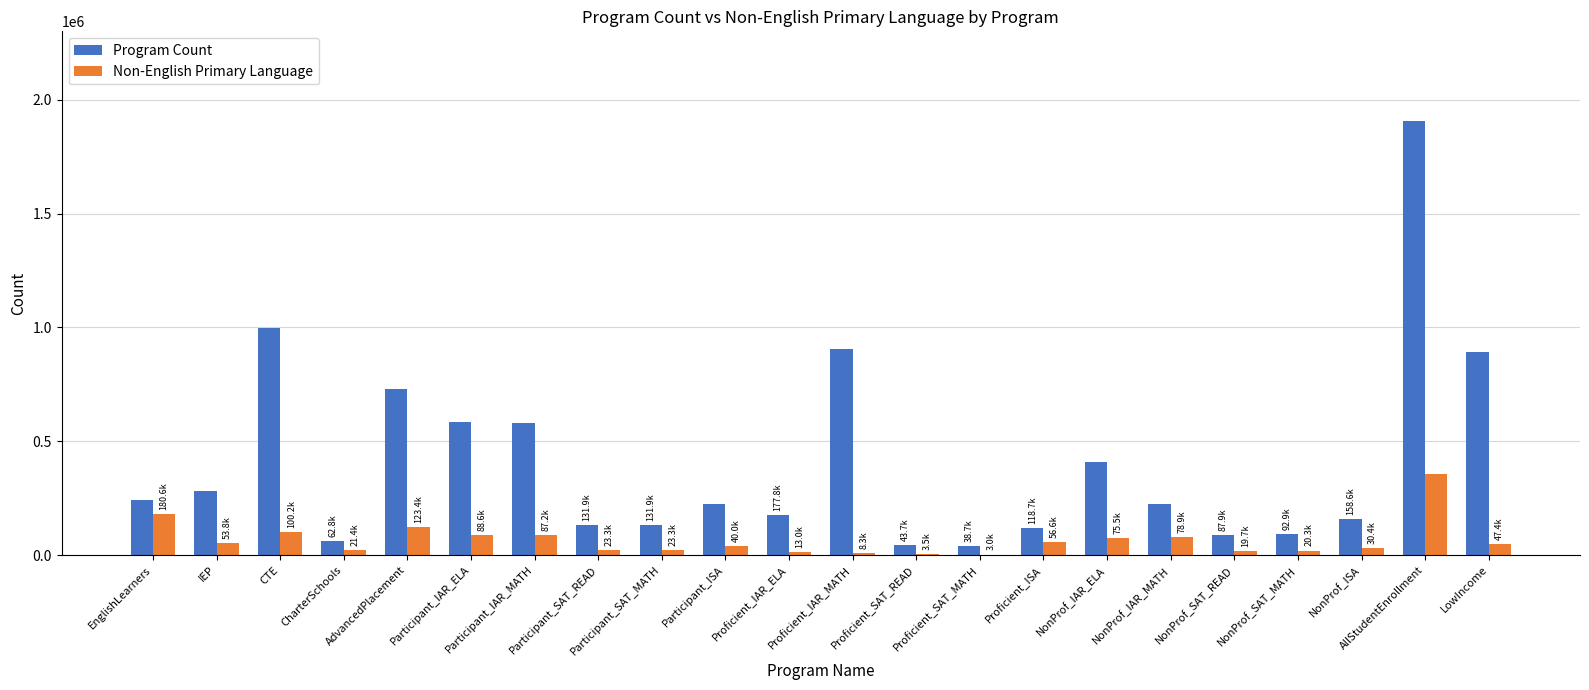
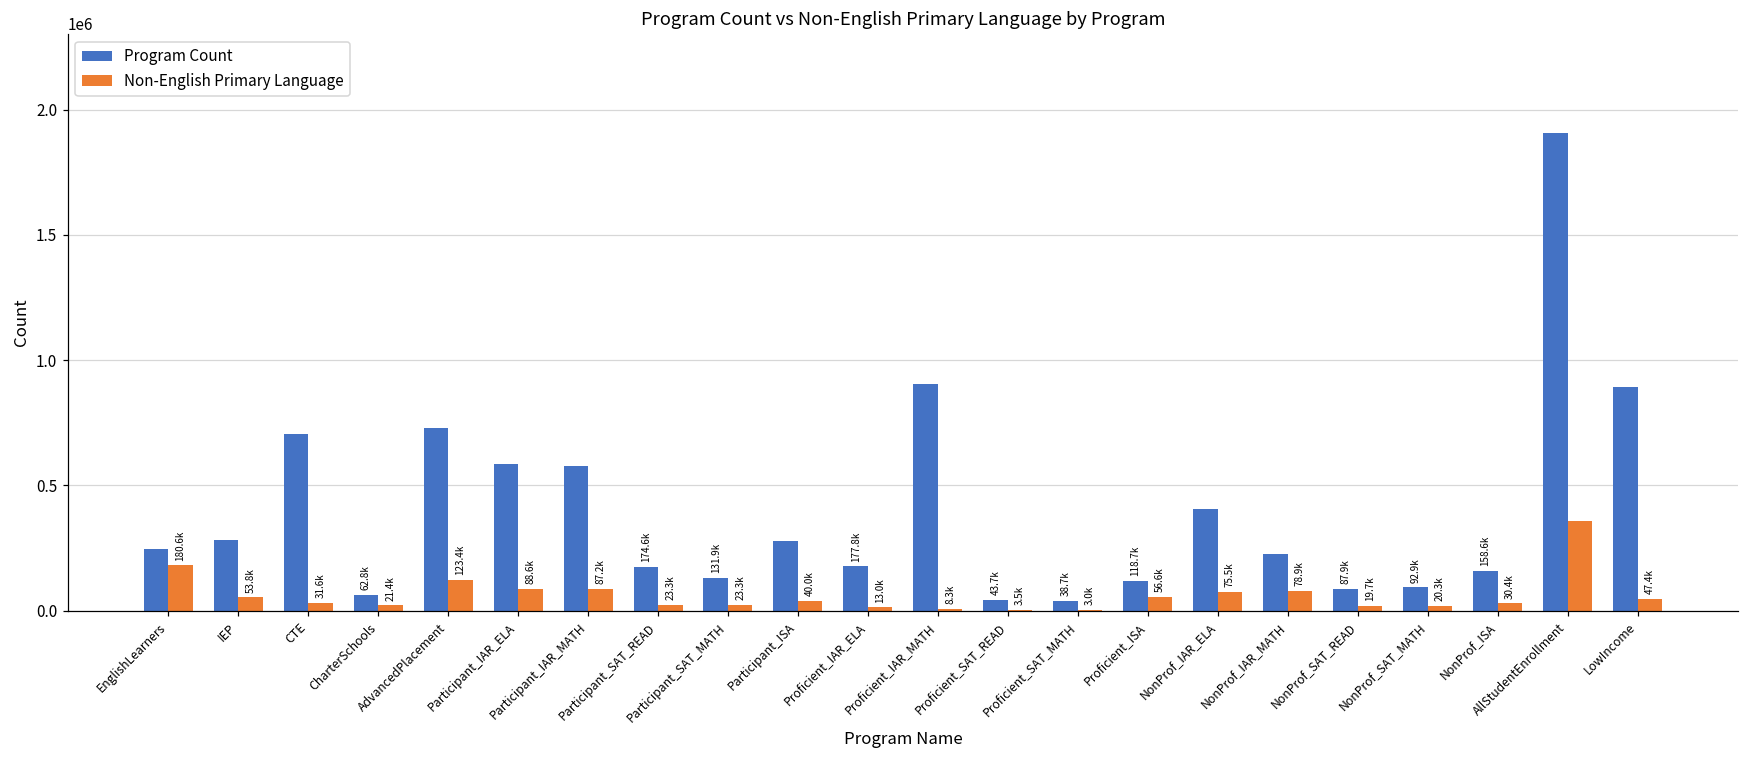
  {
    "Program Count": {
-     "CTE": "1000000",
+     "CTE": "700000",
      "CharterSchools": "62.8k",
-     "Participant_SAT_READ": "131.9k",
+     "Participant_SAT_READ": "174.6k",
      "Participant_SAT_MATH": "131.9k",
-     "Participant_ISA": "220000",
+     "Participant_ISA": "280000",
      "Proficient_IAR_ELA": "177.8k",
      "Proficient_SAT_READ": "43.7k",
      "Proficient_SAT_MATH": "38.7k",
      "Proficient_ISA": "118.7k",
      "NonProf_SAT_READ": "87.9k",
      "NonProf_SAT_MATH": "92.9k",
      "NonProf_ISA": "158.6k"
    },
    "Non-English Primary Language": {
      "EnglishLearners": "180.6k",
      "IEP": "53.8k",
-     "CTE": "100.2k",
+     "CTE": "31.6k",
      "CharterSchools": "21.4k",
      "AdvancedPlacement": "123.4k",
      "Participant_IAR_ELA": "88.6k",
      "Participant_IAR_MATH": "87.2k",
      "Participant_SAT_READ": "23.3k",
      "Participant_SAT_MATH": "23.3k",
      "Participant_ISA": "40.0k",
      "Proficient_IAR_ELA": "13.0k",
      "Proficient_IAR_MATH": "8.3k",
      "Proficient_SAT_READ": "3.5k",
      "Proficient_SAT_MATH": "3.0k",
      "Proficient_ISA": "56.6k",
      "NonProf_IAR_ELA": "75.5k",
      "NonProf_IAR_MATH": "78.9k",
      "NonProf_SAT_READ": "19.7k",
      "NonProf_SAT_MATH": "20.3k",
      "NonProf_ISA": "30.4k",
      "LowIncome": "47.4k"
    }
  }
